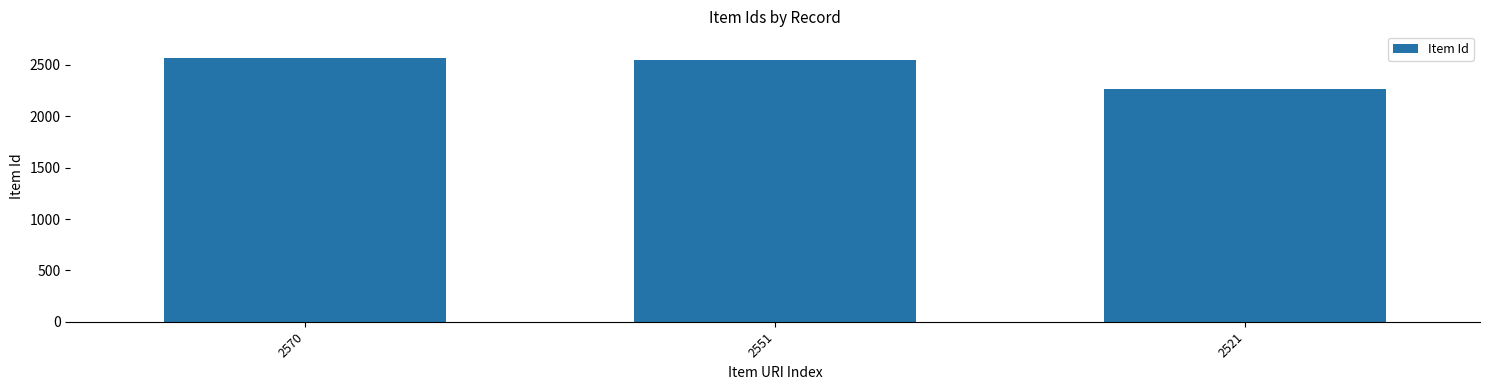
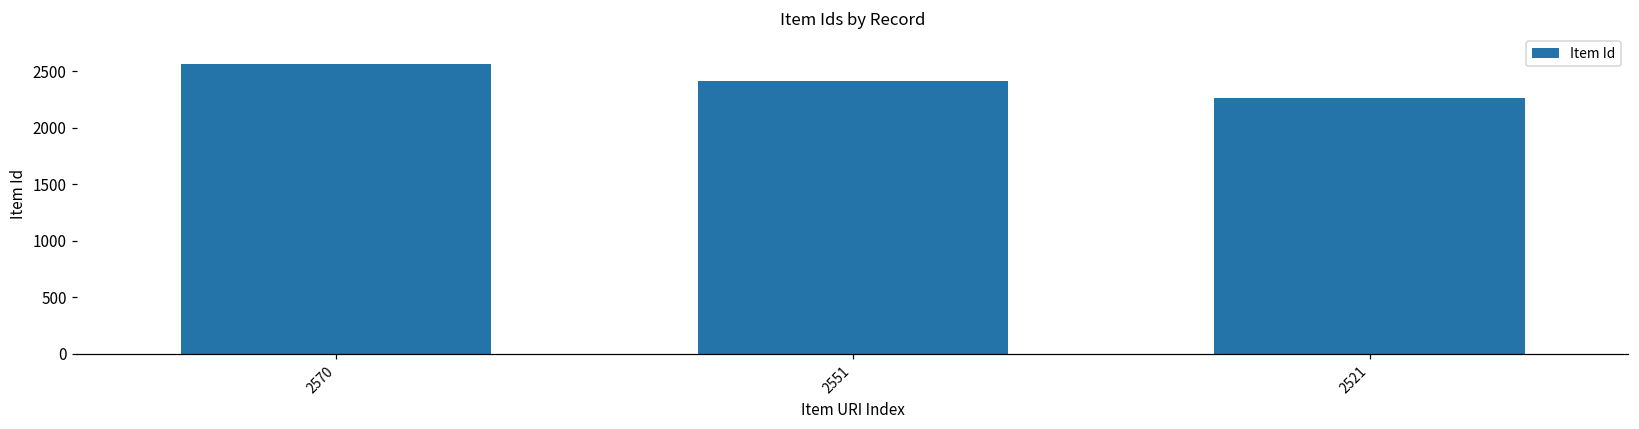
  {
    "2570": 2570,
-   "2551": 2550,
+   "2551": 2410,
    "2521": 2260
  }
